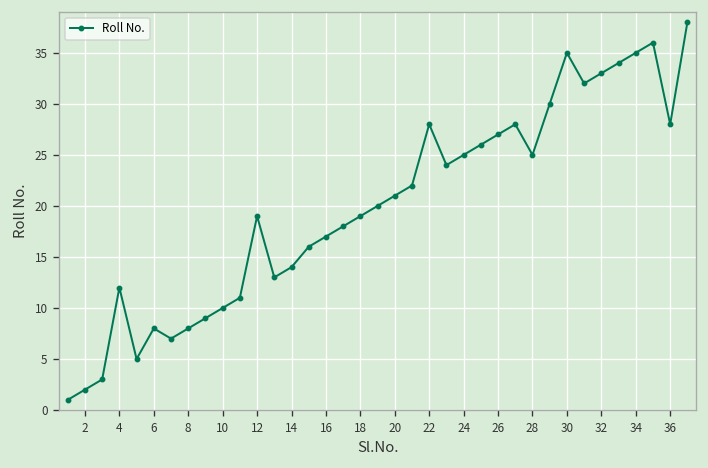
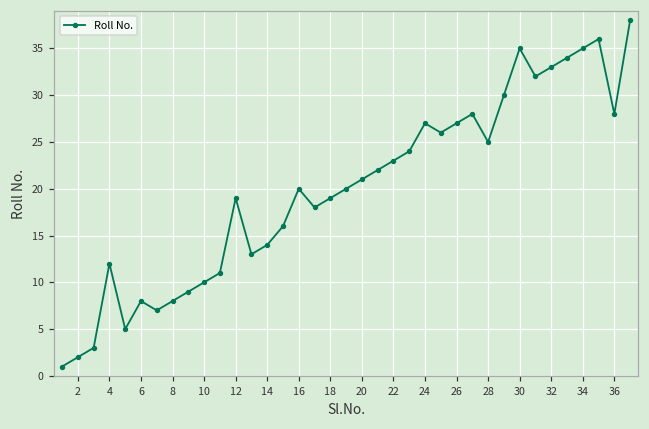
  {
    "2": 2,
    "4": 12,
    "6": 8,
    "8": 8,
    "10": 10,
    "12": 19,
    "14": 14,
-   "16": 17,
+   "16": 20,
    "18": 19,
    "20": 21,
-   "22": 28,
-   "24": 25,
+   "22": 23,
+   "24": 27,
    "26": 27,
    "28": 25,
    "30": 35,
    "32": 33,
    "34": 35,
    "36": 28
  }
